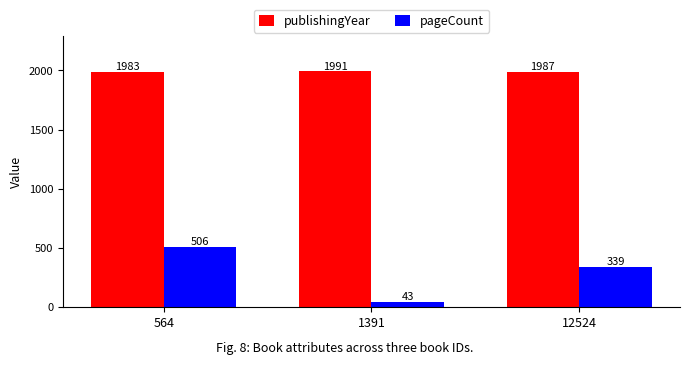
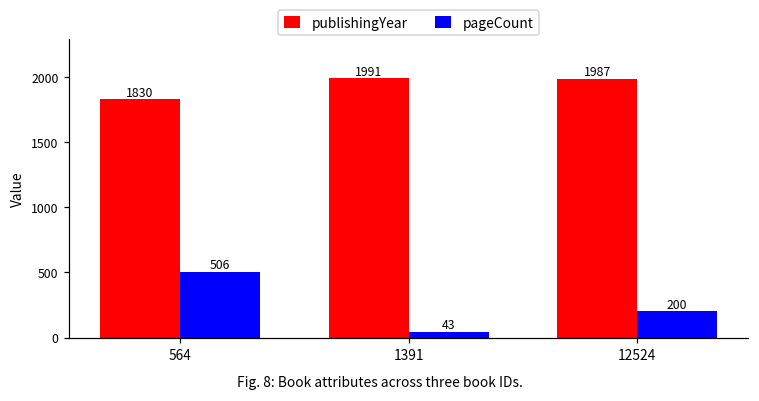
  {
    "publishingYear": {
-     "564": 1983,
+     "564": 1830,
      "1391": 1991,
      "12524": 1987
    },
    "pageCount": {
      "564": 506,
      "1391": 43,
-     "12524": 339
+     "12524": 200
    }
  }
